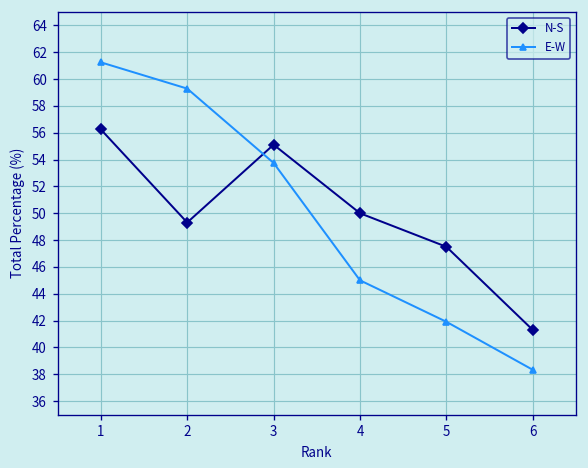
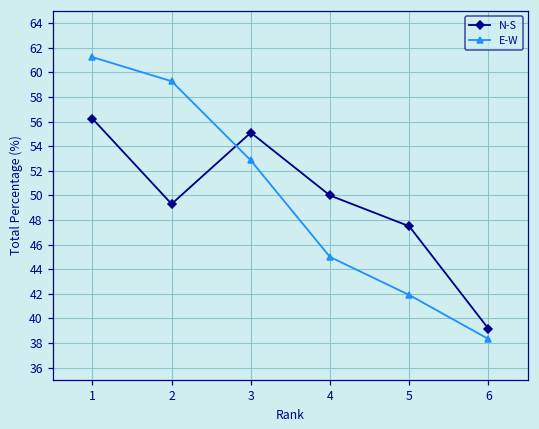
  {
    "N-S": {
      "1": 56.3,
      "2": 49.3,
      "3": 55.1,
      "4": 50.0,
      "5": 47.5,
-     "6": 41.3
+     "6": 39.2
    },
    "E-W": {
      "1": 61.3,
      "2": 59.3,
-     "3": 53.8,
+     "3": 52.9,
      "4": 45.0,
      "5": 41.9,
      "6": 38.3
    }
  }
